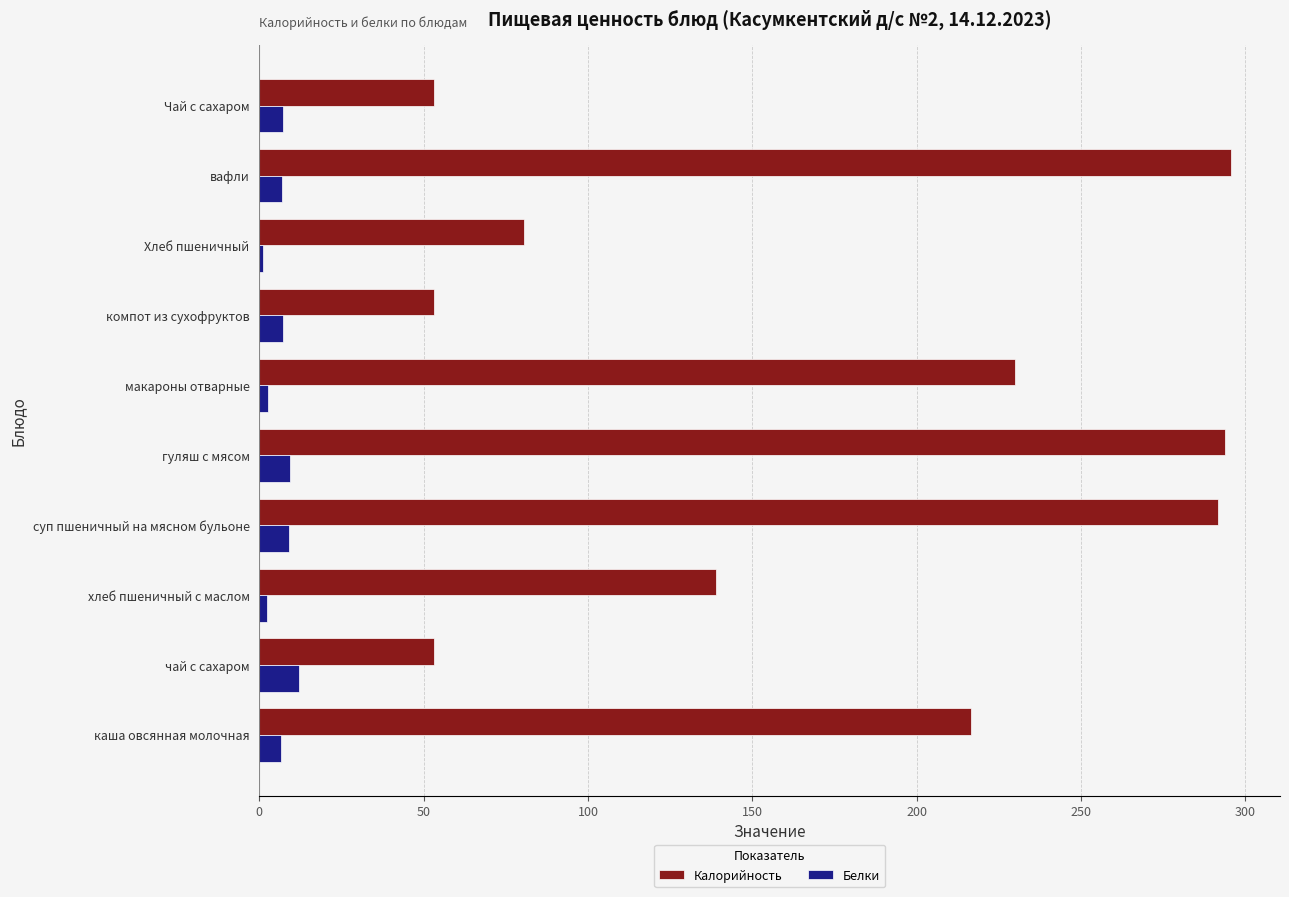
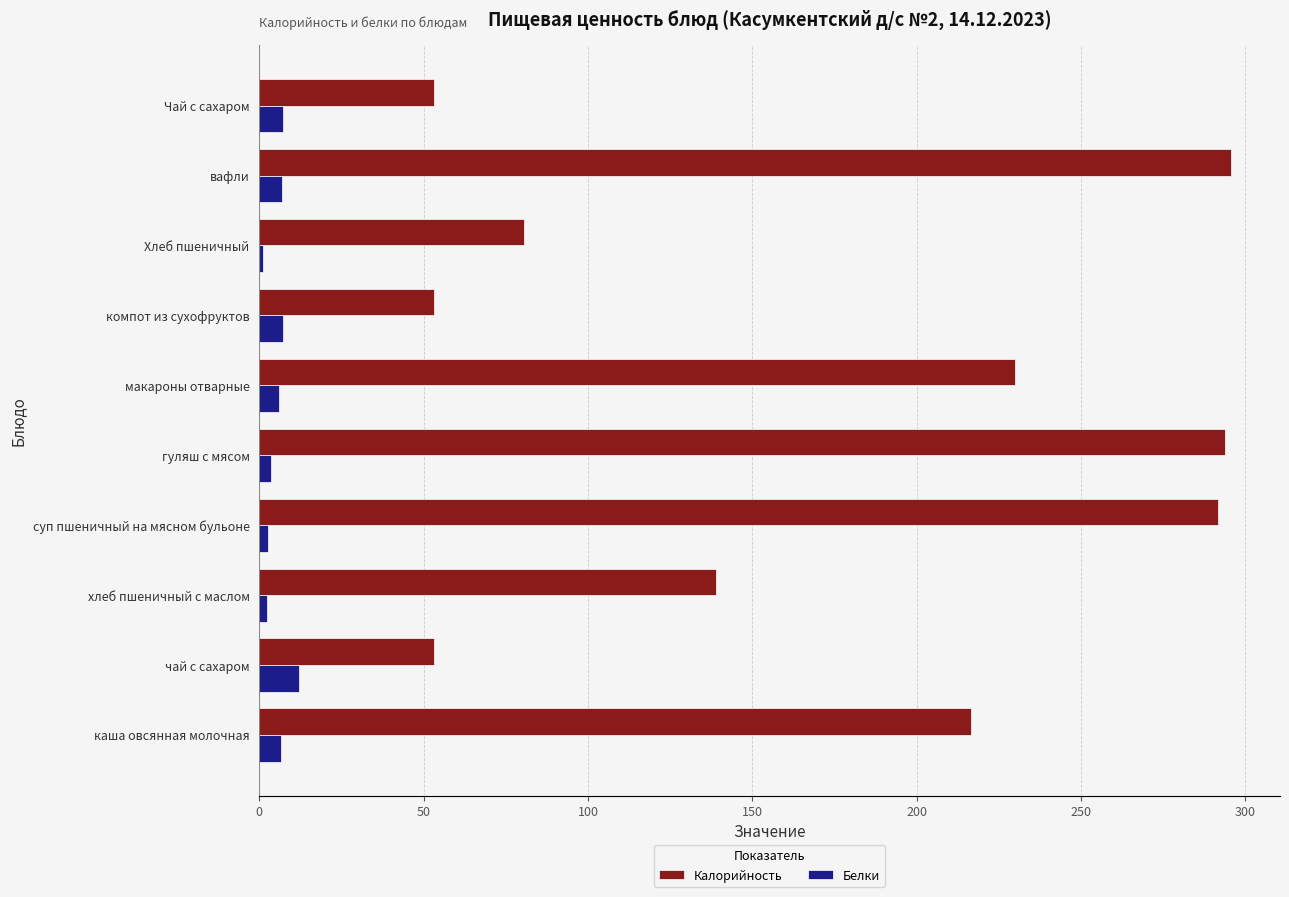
  {
    "Калорийность": {
      "Чай с сахаром": 53,
      "вафли": 296,
      "Хлеб пшеничный": 80,
      "компот из сухофруктов": 53,
      "макароны отварные": 230,
      "гуляш с мясом": 294,
      "суп пшеничный на мясном бульоне": 292,
      "хлеб пшеничный с маслом": 139,
      "чай с сахаром": 53,
      "каша овсянная молочная": 216
    },
    "Белки": {
      "Чай с сахаром": 7,
      "вафли": 7,
      "Хлеб пшеничный": 1,
      "компот из сухофруктов": 7,
-     "макароны отварные": 3,
-     "гуляш с мясом": 9,
-     "суп пшеничный на мясном бульоне": 9,
+     "макароны отварные": 6,
+     "гуляш с мясом": 3,
+     "суп пшеничный на мясном бульоне": 3,
      "хлеб пшеничный с маслом": 2,
      "чай с сахаром": 12,
      "каша овсянная молочная": 7
    }
  }
